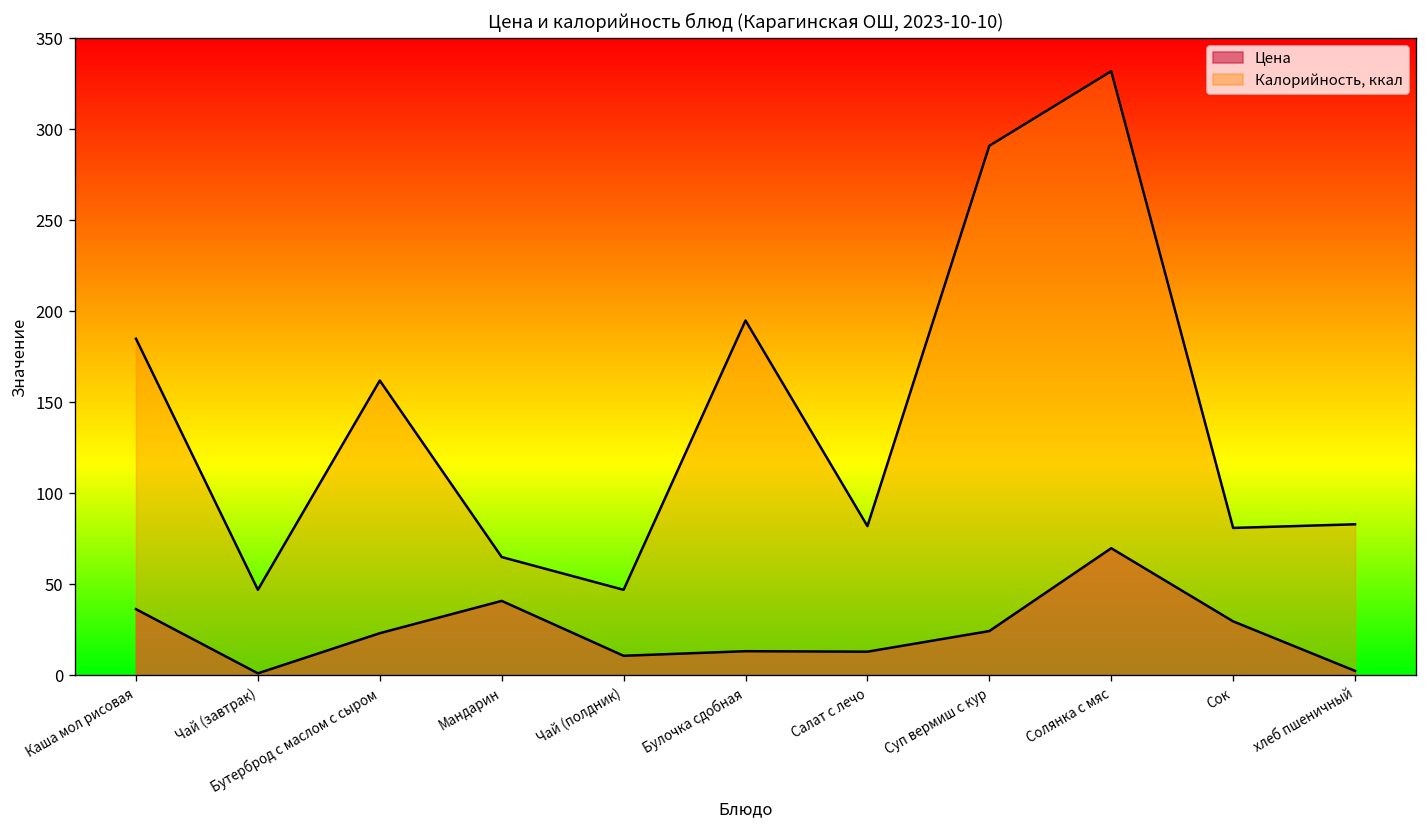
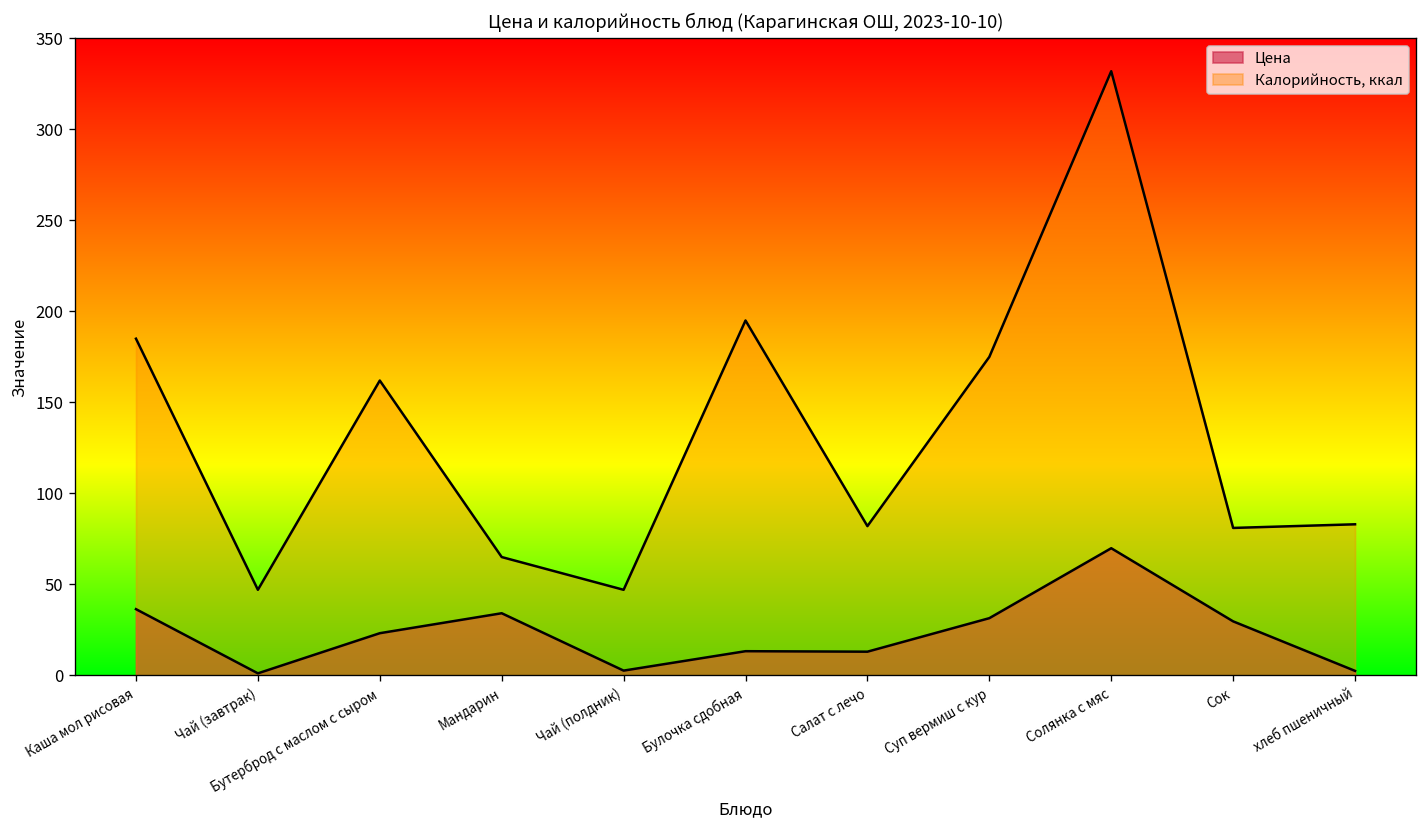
  {
    "Цена": {
      "Каша мол рисовая": 36,
      "Чай (завтрак)": 1,
      "Бутерброд с маслом с сыром": 23,
-     "Мандарин": 41,
-     "Чай (полдник)": 11,
+     "Мандарин": 34,
+     "Чай (полдник)": 3,
      "Булочка сдобная": 13,
      "Салат с лечо": 13,
-     "Суп вермиш с кур": 24,
+     "Суп вермиш с кур": 31,
      "Солянка с мяс": 70,
      "Сок": 30,
      "хлеб пшеничный": 2
    },
    "Калорийность, ккал": {
      "Каша мол рисовая": 185,
      "Чай (завтрак)": 47,
      "Бутерброд с маслом с сыром": 162,
      "Мандарин": 65,
      "Чай (полдник)": 47,
      "Булочка сдобная": 195,
      "Салат с лечо": 82,
-     "Суп вермиш с кур": 291,
+     "Суп вермиш с кур": 175,
      "Солянка с мяс": 332,
      "Сок": 81,
      "хлеб пшеничный": 83
    }
  }
